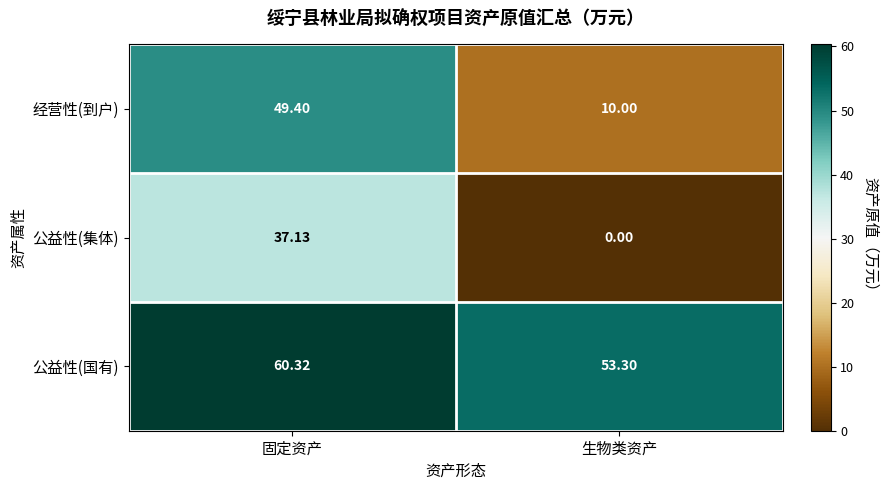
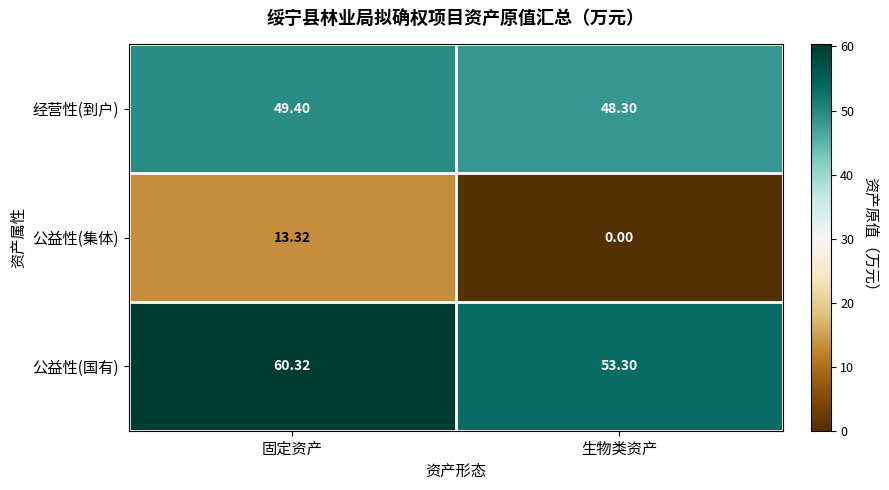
  {
    "经营性(到户)": {
      "固定资产": 49.40,
-     "生物类资产": 10.00
+     "生物类资产": 48.30
    },
    "公益性(集体)": {
-     "固定资产": 37.13,
+     "固定资产": 13.32,
      "生物类资产": 0.00
    },
    "公益性(国有)": {
      "固定资产": 60.32,
      "生物类资产": 53.30
    }
  }
